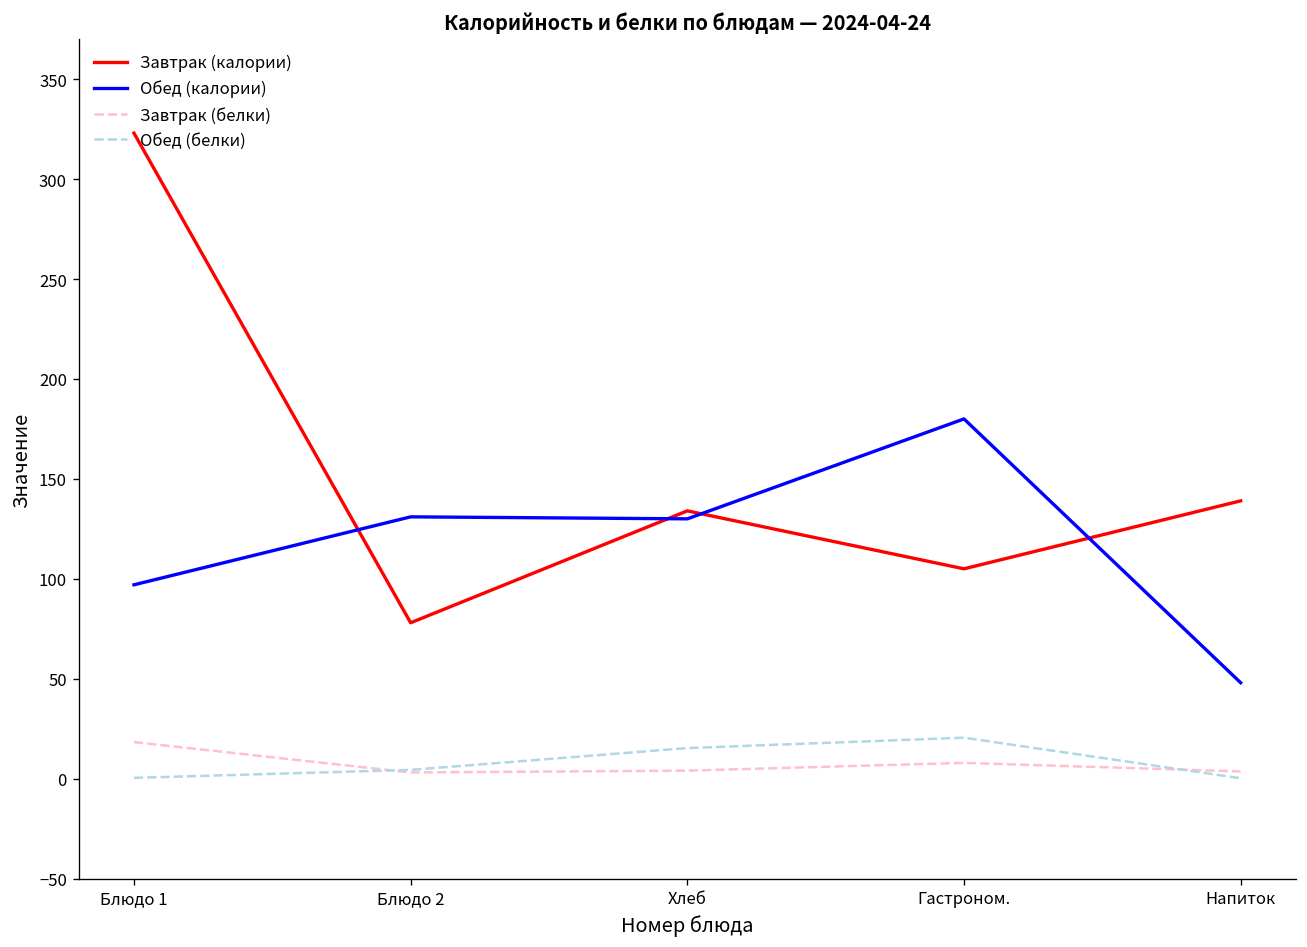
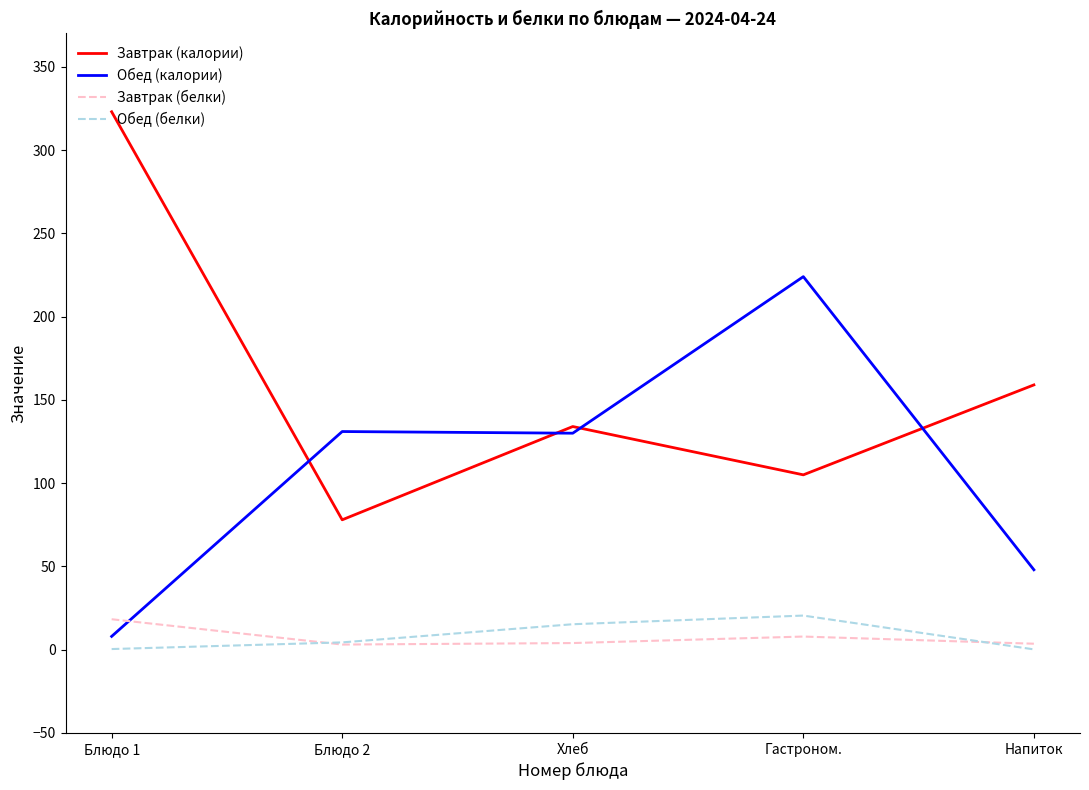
  {
    "Завтрак (калории)": {
      "Блюдо 1": 323,
      "Блюдо 2": 78,
      "Хлеб": 134,
      "Гастроном.": 105,
-     "Напиток": 139
+     "Напиток": 159
    },
    "Обед (калории)": {
-     "Блюдо 1": 97,
+     "Блюдо 1": 8,
      "Блюдо 2": 131,
      "Хлеб": 130,
-     "Гастроном.": 180,
+     "Гастроном.": 224,
      "Напиток": 48
    },
    "Завтрак (белки)": {
      "Блюдо 1": 18,
      "Хлеб": 4,
      "Гастроном.": 8,
      "Напиток": 4
    },
    "Обед (белки)": {
      "Блюдо 1": 0,
      "Хлеб": 15,
      "Гастроном.": 21,
      "Напиток": 0
    }
  }
